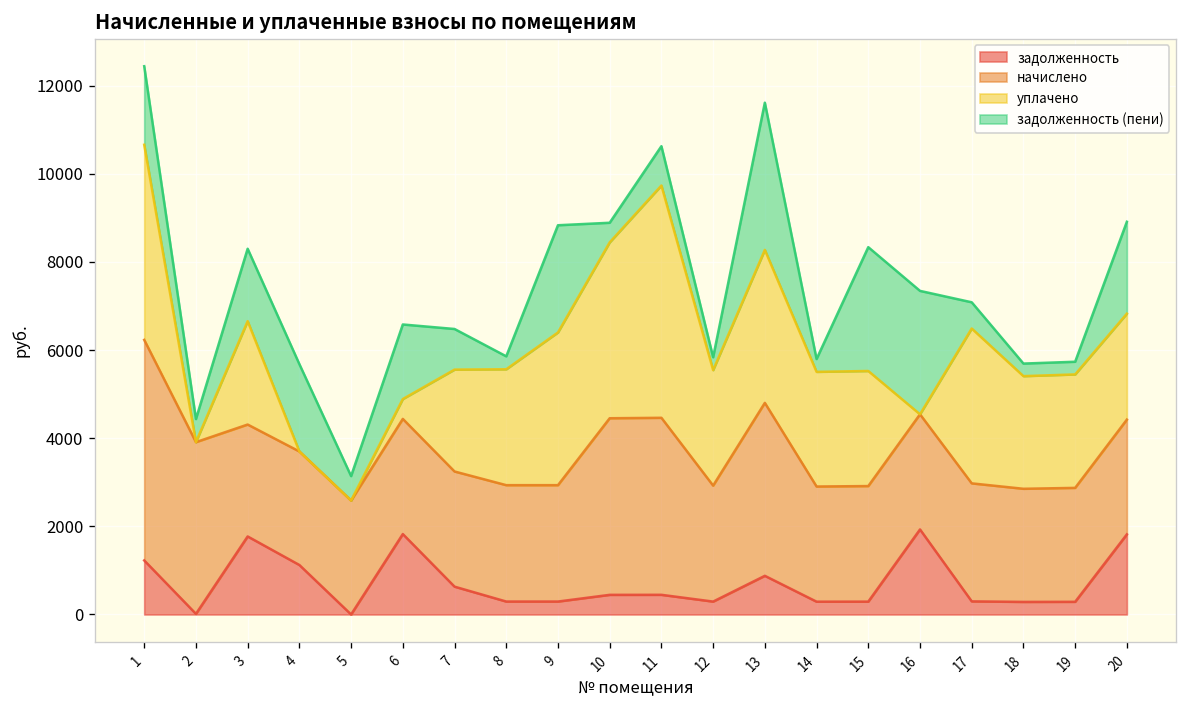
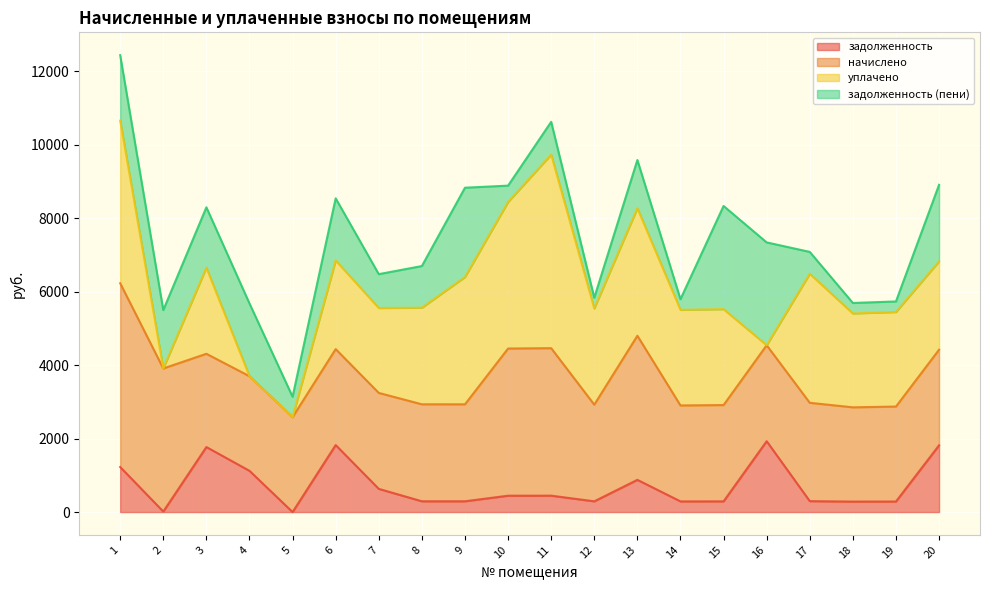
  {
    "уплачено": {
      "1": 4400,
      "3": 2300,
-     "6": 500,
+     "6": 2400,
      "7": 2300,
      "8": 2600,
      "9": 3500,
      "10": 4000,
      "11": 5300,
      "12": 2600,
      "13": 3500,
      "14": 2600,
      "15": 2600,
      "17": 3500,
      "18": 2600,
      "19": 2600,
      "20": 2400
    },
    "задолженность (пени)": {
      "1": 1800,
-     "2": 500,
+     "2": 1600,
      "3": 1600,
      "4": 2000,
      "5": 600,
      "6": 1700,
      "7": 900,
-     "8": 300,
+     "8": 1100,
      "9": 2400,
      "10": 400,
      "11": 900,
      "12": 300,
-     "13": 3300,
+     "13": 1300,
      "14": 300,
      "15": 2800,
      "16": 2800,
      "17": 600,
      "18": 300,
      "19": 300,
      "20": 2100
    }
  }
